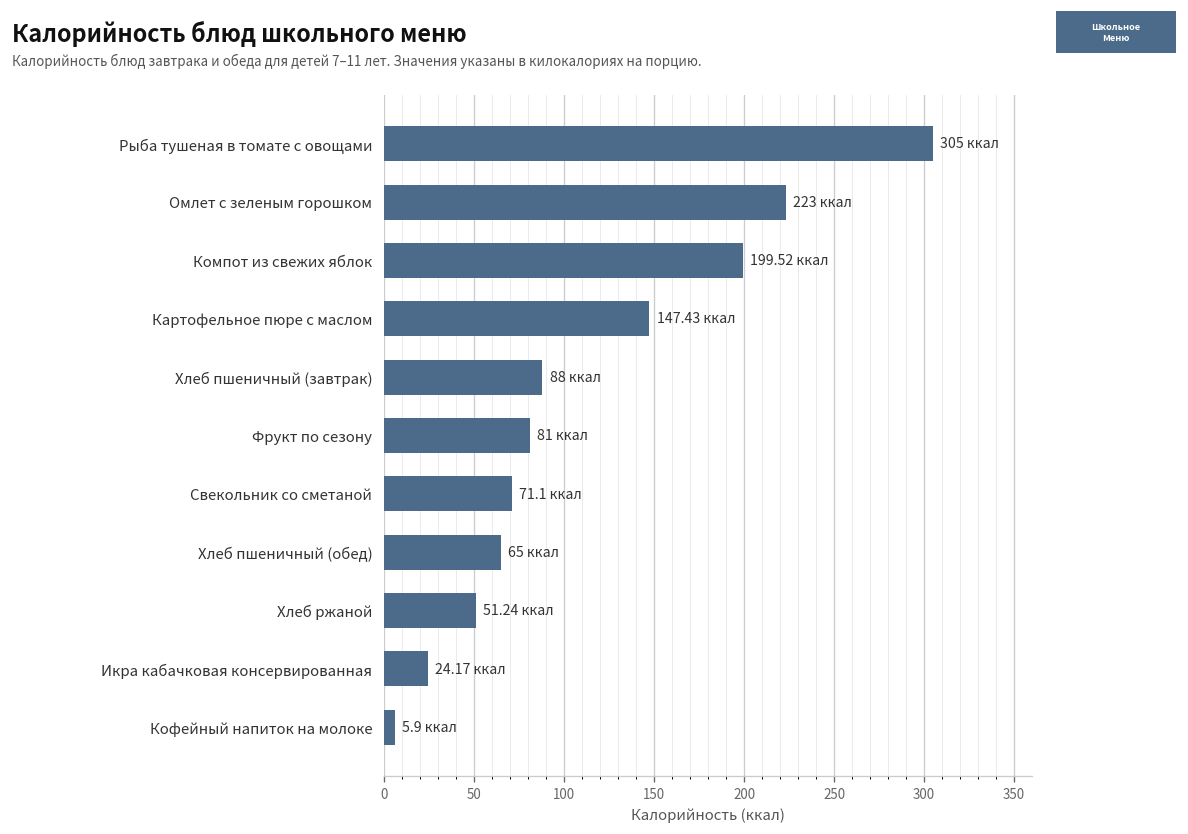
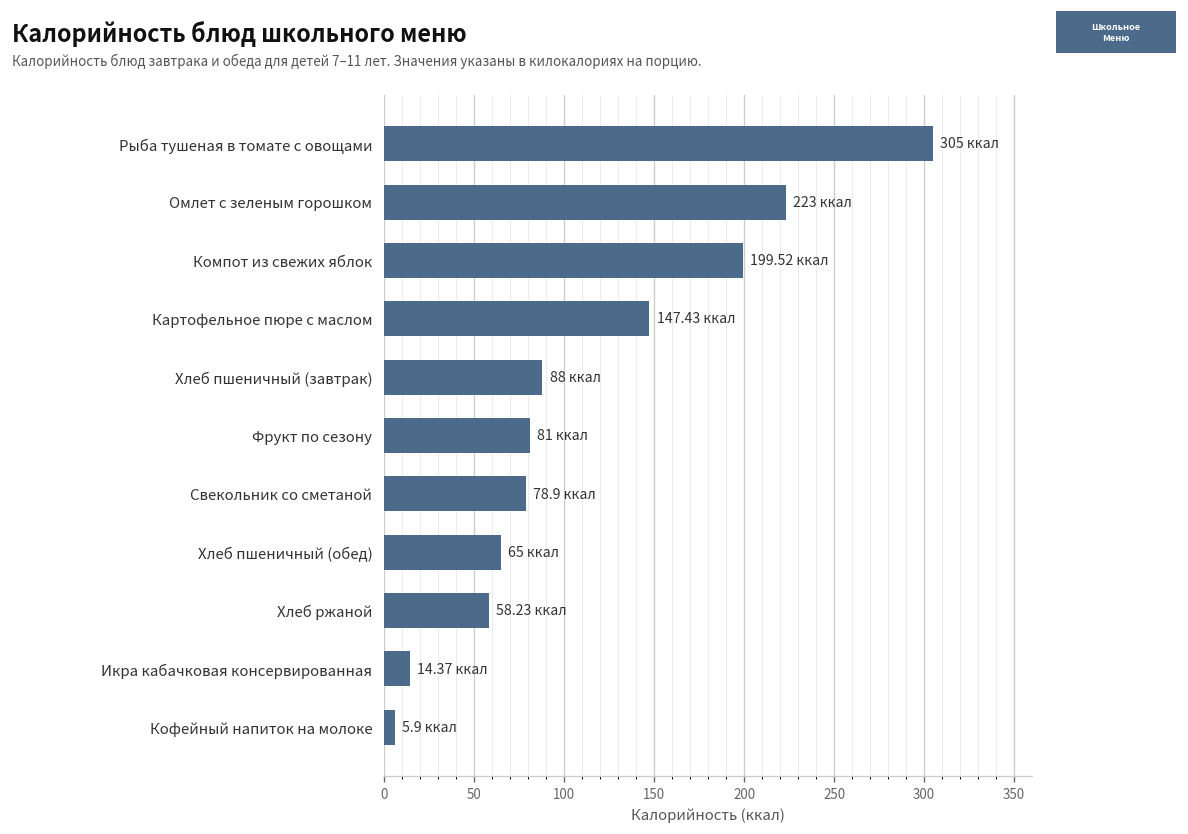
  {
    "Рыба тушеная в томате с овощами": 305,
    "Омлет с зеленым горошком": 223,
    "Компот из свежих яблок": 199.52,
    "Картофельное пюре с маслом": 147.43,
    "Хлеб пшеничный (завтрак)": 88,
    "Фрукт по сезону": 81,
-   "Свекольник со сметаной": 71.1,
+   "Свекольник со сметаной": 78.9,
    "Хлеб пшеничный (обед)": 65,
-   "Хлеб ржаной": 51.24,
-   "Икра кабачковая консервированная": 24.17,
+   "Хлеб ржаной": 58.23,
+   "Икра кабачковая консервированная": 14.37,
    "Кофейный напиток на молоке": 5.9
  }
